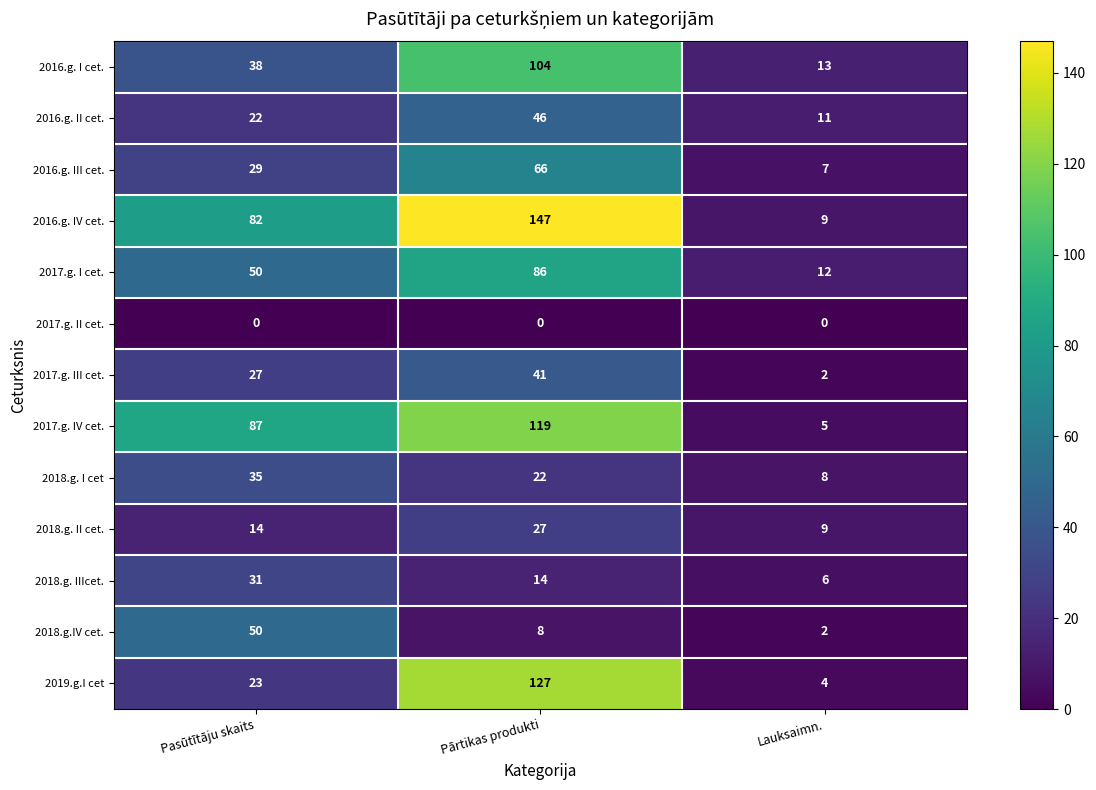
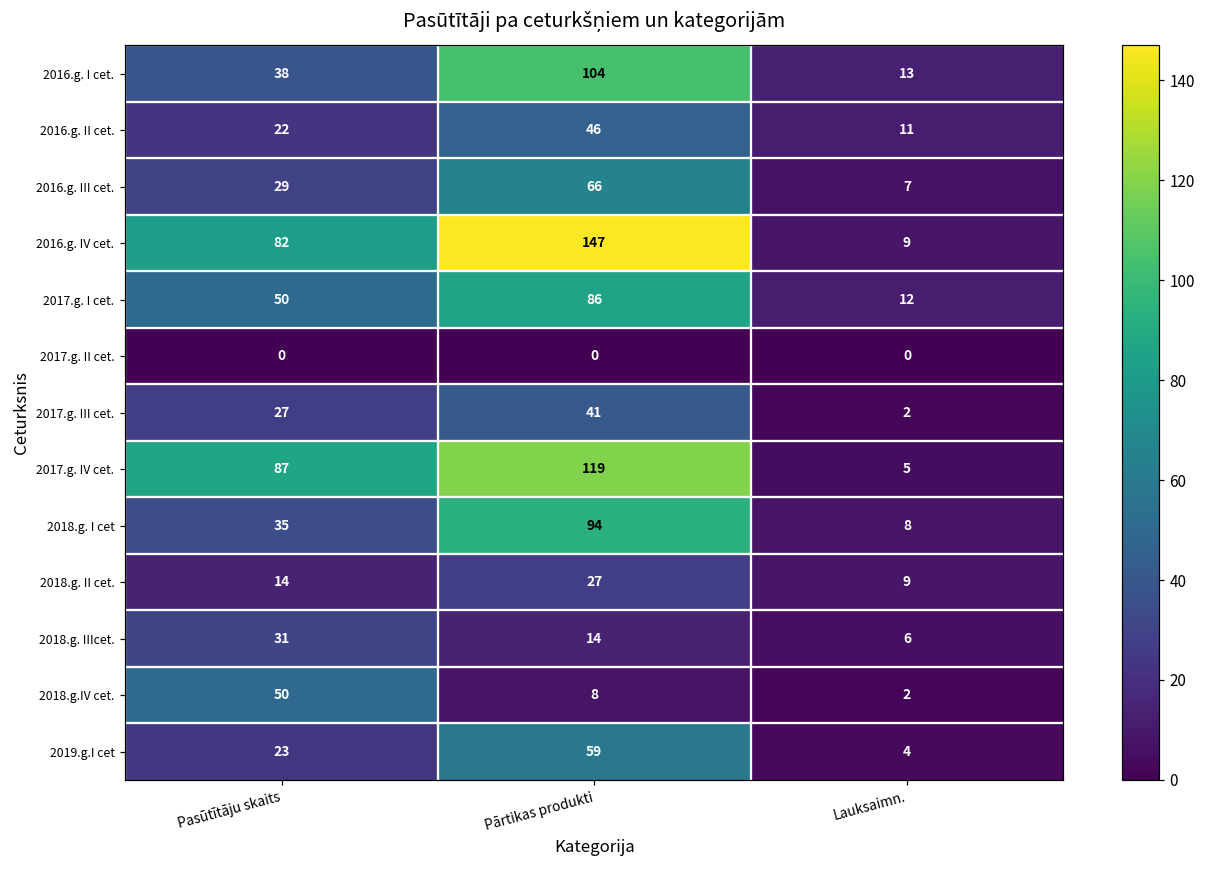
  {
    "2016.g. I cet.": {
      "Pasūtītāju skaits": 38,
      "Pārtikas produkti": 104,
      "Lauksaimn.": 13
    },
    "2016.g. II cet.": {
      "Pasūtītāju skaits": 22,
      "Pārtikas produkti": 46,
      "Lauksaimn.": 11
    },
    "2016.g. III cet.": {
      "Pasūtītāju skaits": 29,
      "Pārtikas produkti": 66,
      "Lauksaimn.": 7
    },
    "2016.g. IV cet.": {
      "Pasūtītāju skaits": 82,
      "Pārtikas produkti": 147,
      "Lauksaimn.": 9
    },
    "2017.g. I cet.": {
      "Pasūtītāju skaits": 50,
      "Pārtikas produkti": 86,
      "Lauksaimn.": 12
    },
    "2017.g. II cet.": {
      "Pasūtītāju skaits": 0,
      "Pārtikas produkti": 0,
      "Lauksaimn.": 0
    },
    "2017.g. III cet.": {
      "Pasūtītāju skaits": 27,
      "Pārtikas produkti": 41,
      "Lauksaimn.": 2
    },
    "2017.g. IV cet.": {
      "Pasūtītāju skaits": 87,
      "Pārtikas produkti": 119,
      "Lauksaimn.": 5
    },
    "2018.g. I cet": {
      "Pasūtītāju skaits": 35,
-     "Pārtikas produkti": 22,
+     "Pārtikas produkti": 94,
      "Lauksaimn.": 8
    },
    "2018.g. II cet.": {
      "Pasūtītāju skaits": 14,
      "Pārtikas produkti": 27,
      "Lauksaimn.": 9
    },
    "2018.g. IIIcet.": {
      "Pasūtītāju skaits": 31,
      "Pārtikas produkti": 14,
      "Lauksaimn.": 6
    },
    "2018.g.IV cet.": {
      "Pasūtītāju skaits": 50,
      "Pārtikas produkti": 8,
      "Lauksaimn.": 2
    },
    "2019.g.I cet": {
      "Pasūtītāju skaits": 23,
-     "Pārtikas produkti": 127,
+     "Pārtikas produkti": 59,
      "Lauksaimn.": 4
    }
  }
